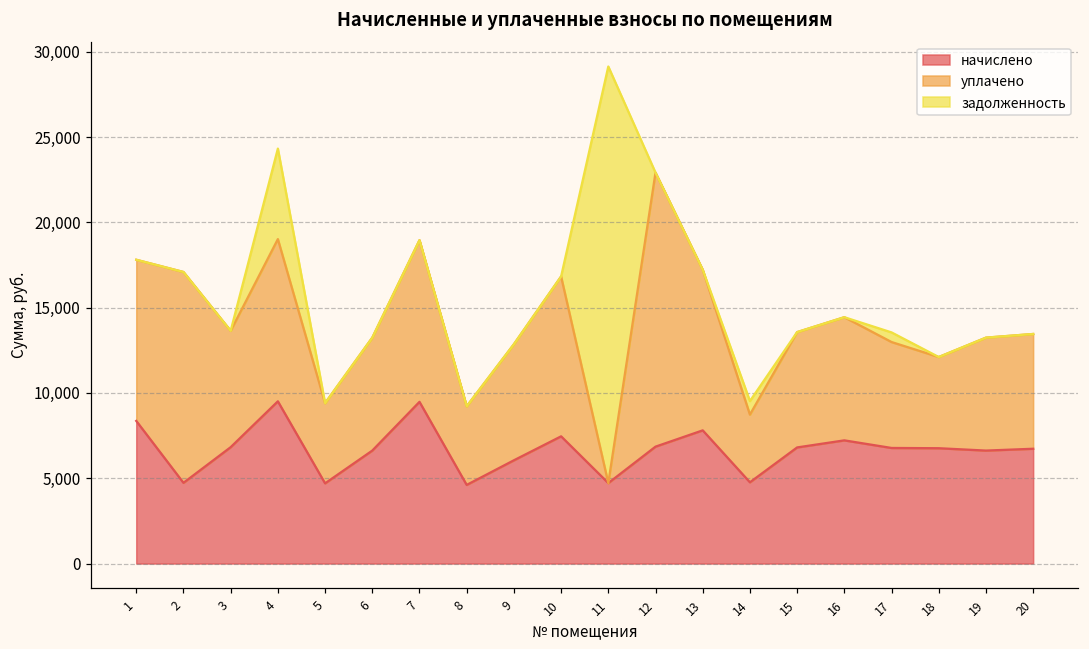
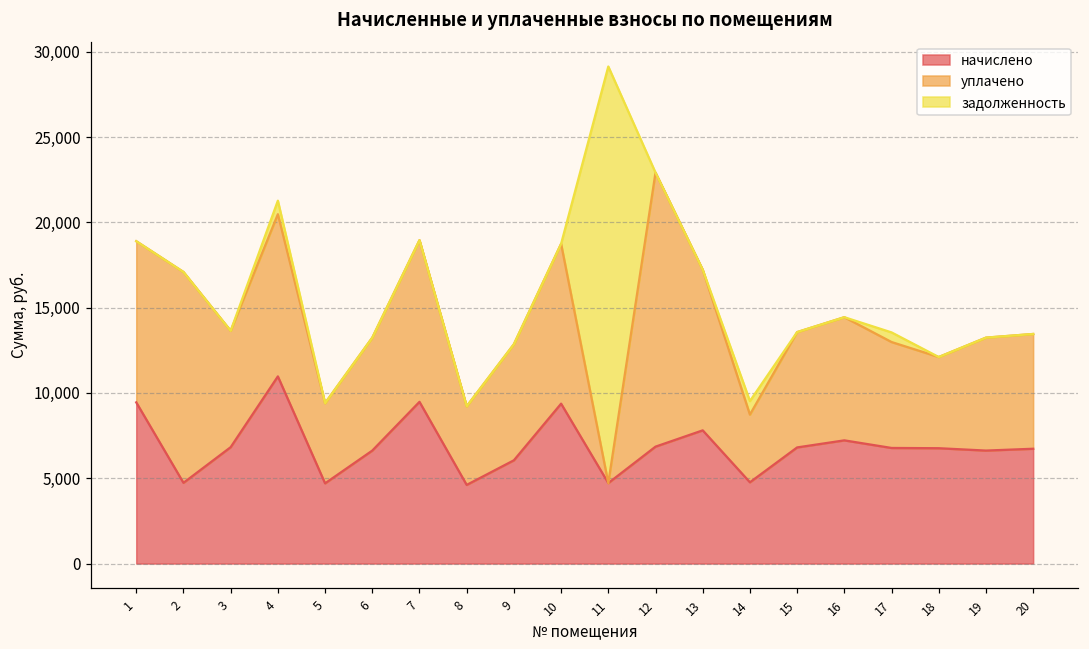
  {
    "начислено": {
-     "1": "8,400",
+     "1": "9,400",
      "2": "4,700",
      "3": "6,800",
-     "4": "9,500",
+     "4": "11,000",
      "5": "4,700",
      "6": "6,600",
      "7": "9,500",
      "8": "4,600",
      "9": "6,100",
-     "10": "7,500",
+     "10": "9,400",
      "12": "6,900",
      "13": "7,800",
      "14": "4,800",
      "15": "6,800",
      "16": "7,200",
      "17": "6,800",
      "18": "6,800",
      "19": "6,600",
      "20": "6,700"
    },
    "уплачено": {
      "4": "9,500",
      "14": "4,000",
      "17": "6,200"
    },
    "задолженность": {
-     "4": "5,300",
+     "4": "800",
      "11": "24,400",
      "14": "800",
      "17": "600"
    }
  }
